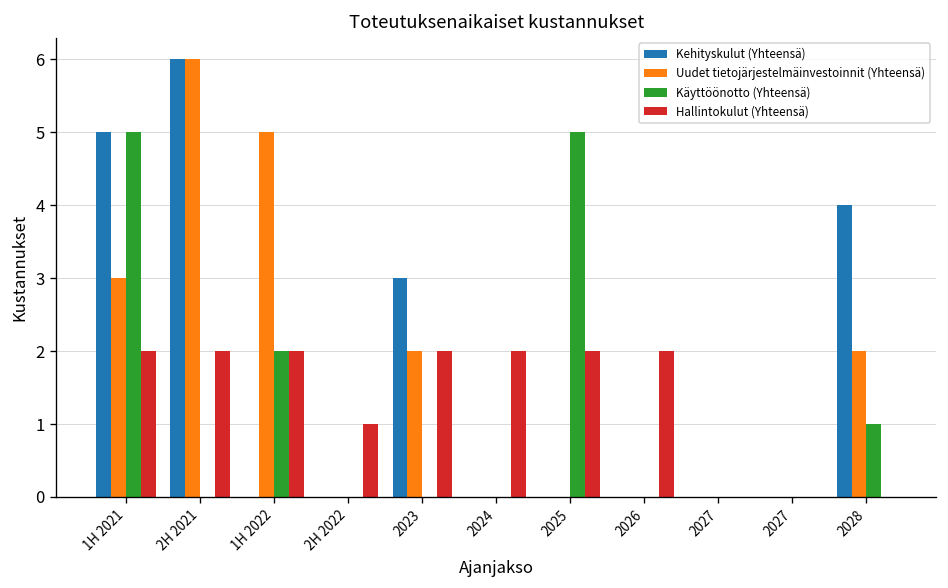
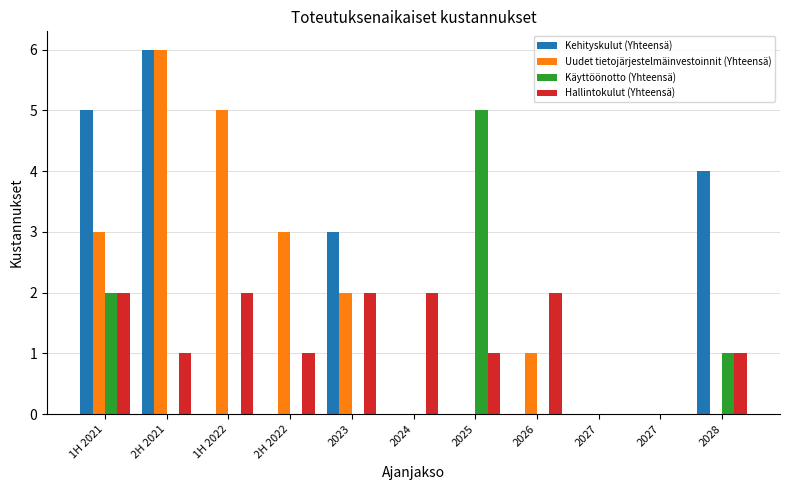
  {
    "Kehityskulut (Yhteensä)": {
      "1H 2021": 5,
      "2H 2021": 6,
      "1H 2022": 0,
      "2H 2022": 0,
      "2023": 3,
      "2024": 0,
      "2025": 0,
      "2026": 0,
      "2028": 4
    },
    "Uudet tietojärjestelmäinvestoinnit (Yhteensä)": {
      "1H 2021": 3,
      "2H 2021": 6,
      "1H 2022": 5,
-     "2H 2022": 0,
+     "2H 2022": 3,
      "2023": 2,
      "2024": 0,
      "2025": 0,
-     "2026": 0,
-     "2028": 2
+     "2026": 1,
+     "2028": 0
    },
    "Käyttöönotto (Yhteensä)": {
-     "1H 2021": 5,
+     "1H 2021": 2,
      "2H 2021": 0,
-     "1H 2022": 2,
+     "1H 2022": 0,
      "2H 2022": 0,
      "2023": 0,
      "2024": 0,
      "2025": 5,
      "2026": 0,
      "2028": 1
    },
    "Hallintokulut (Yhteensä)": {
      "1H 2021": 2,
-     "2H 2021": 2,
+     "2H 2021": 1,
      "1H 2022": 2,
      "2H 2022": 1,
      "2023": 2,
      "2024": 2,
-     "2025": 2,
+     "2025": 1,
      "2026": 2,
-     "2028": 0
+     "2028": 1
    }
  }
